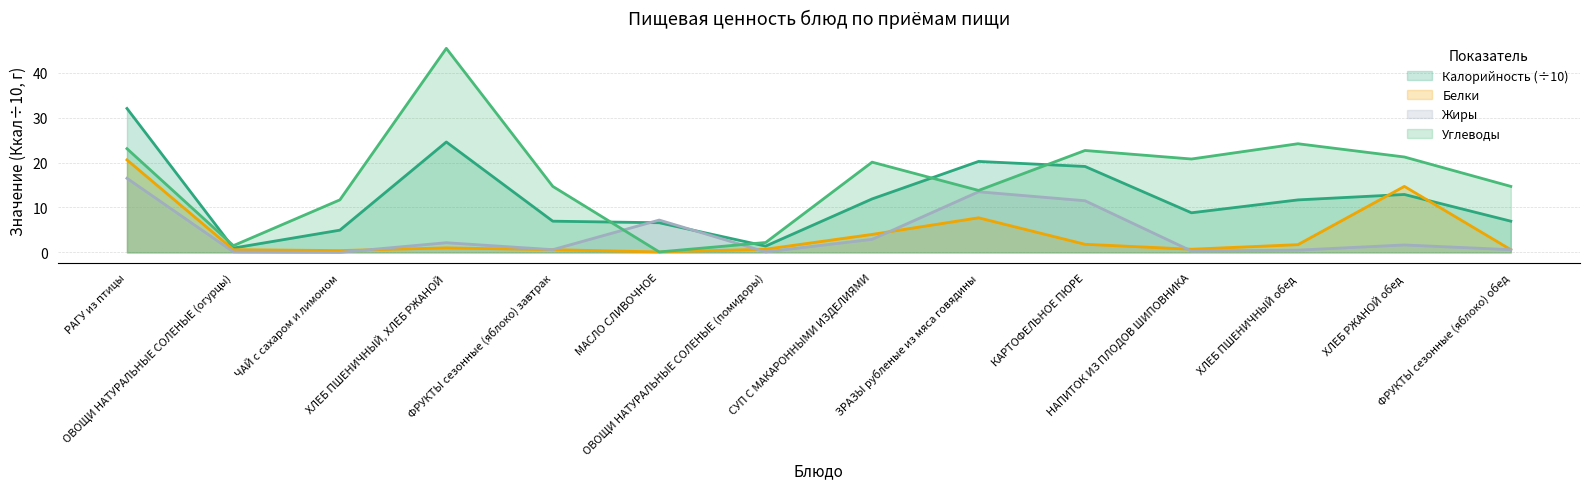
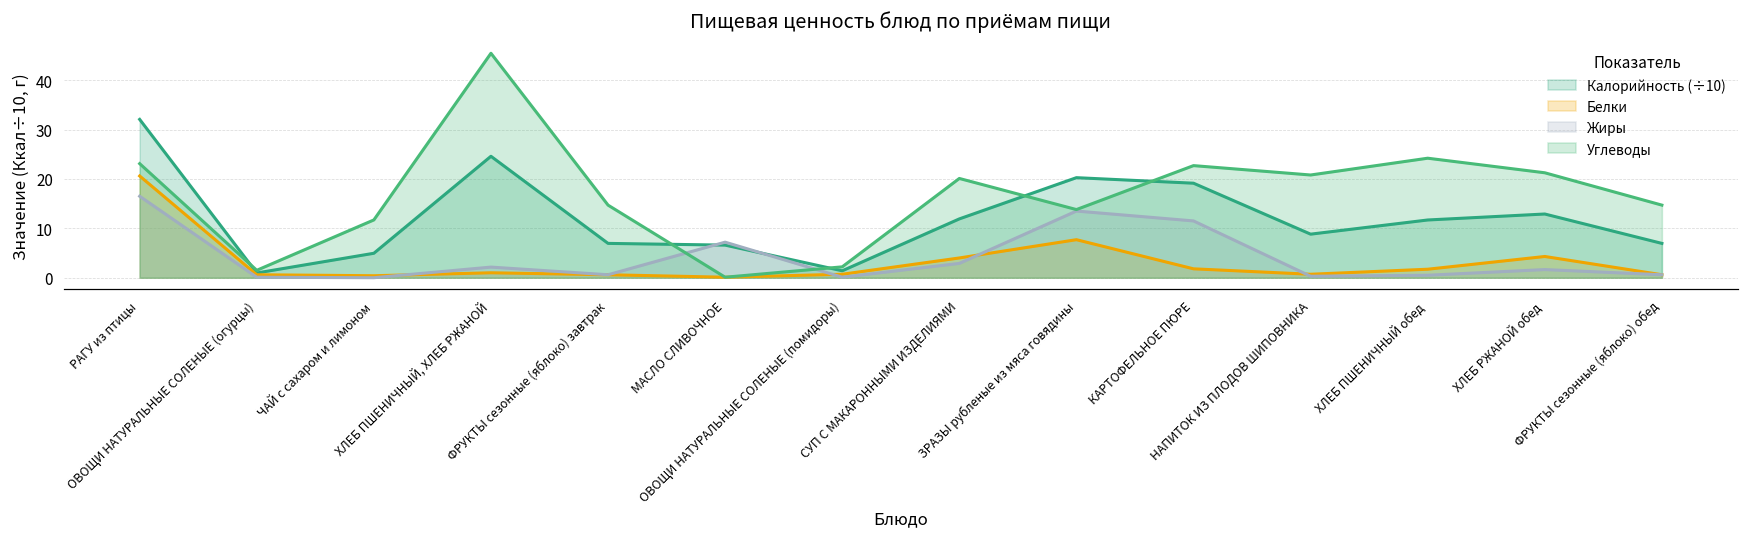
  {
    "Белки": {
      "РАГУ из птицы": 21,
      "ХЛЕБ ПШЕНИЧНЫЙ, ХЛЕБ РЖАНОЙ": 1,
      "ОВОЩИ НАТУРАЛЬНЫЕ СОЛЕНЫЕ (помидоры)": 1,
      "СУП С МАКАРОННЫМИ ИЗДЕЛИЯМИ": 4,
      "ЗРАЗЫ рубленые из мяса говядины": 8,
      "КАРТОФЕЛЬНОЕ ПЮРЕ": 2,
      "ХЛЕБ ПШЕНИЧНЫЙ обед": 2,
-     "ХЛЕБ РЖАНОЙ обед": 15
+     "ХЛЕБ РЖАНОЙ обед": 4
    }
  }
